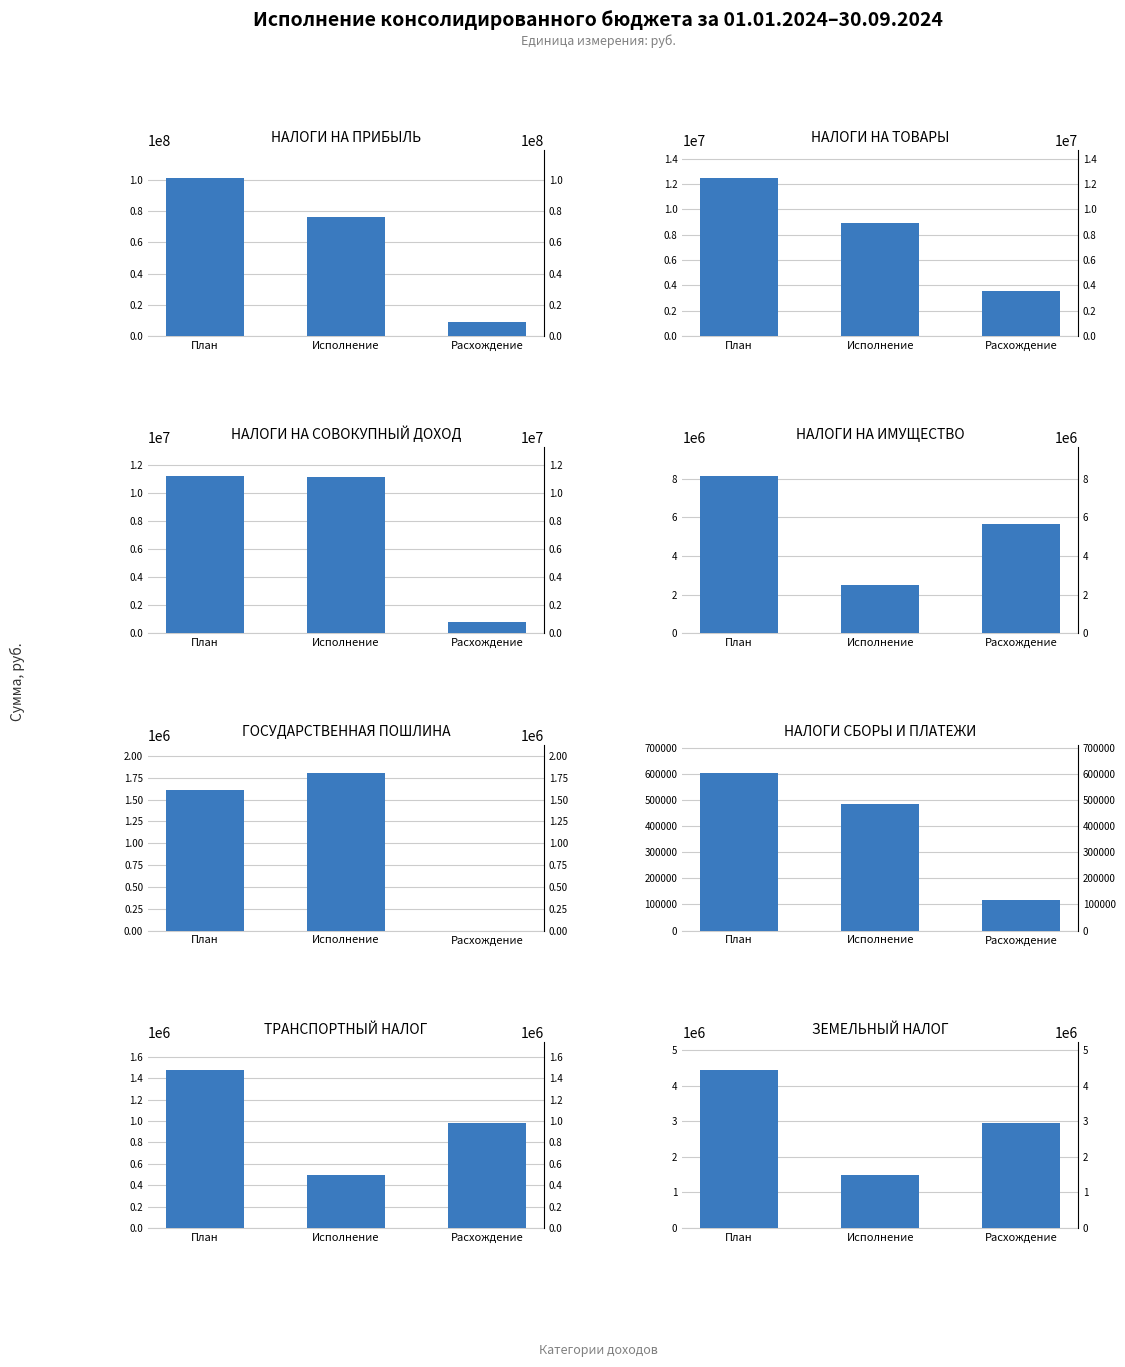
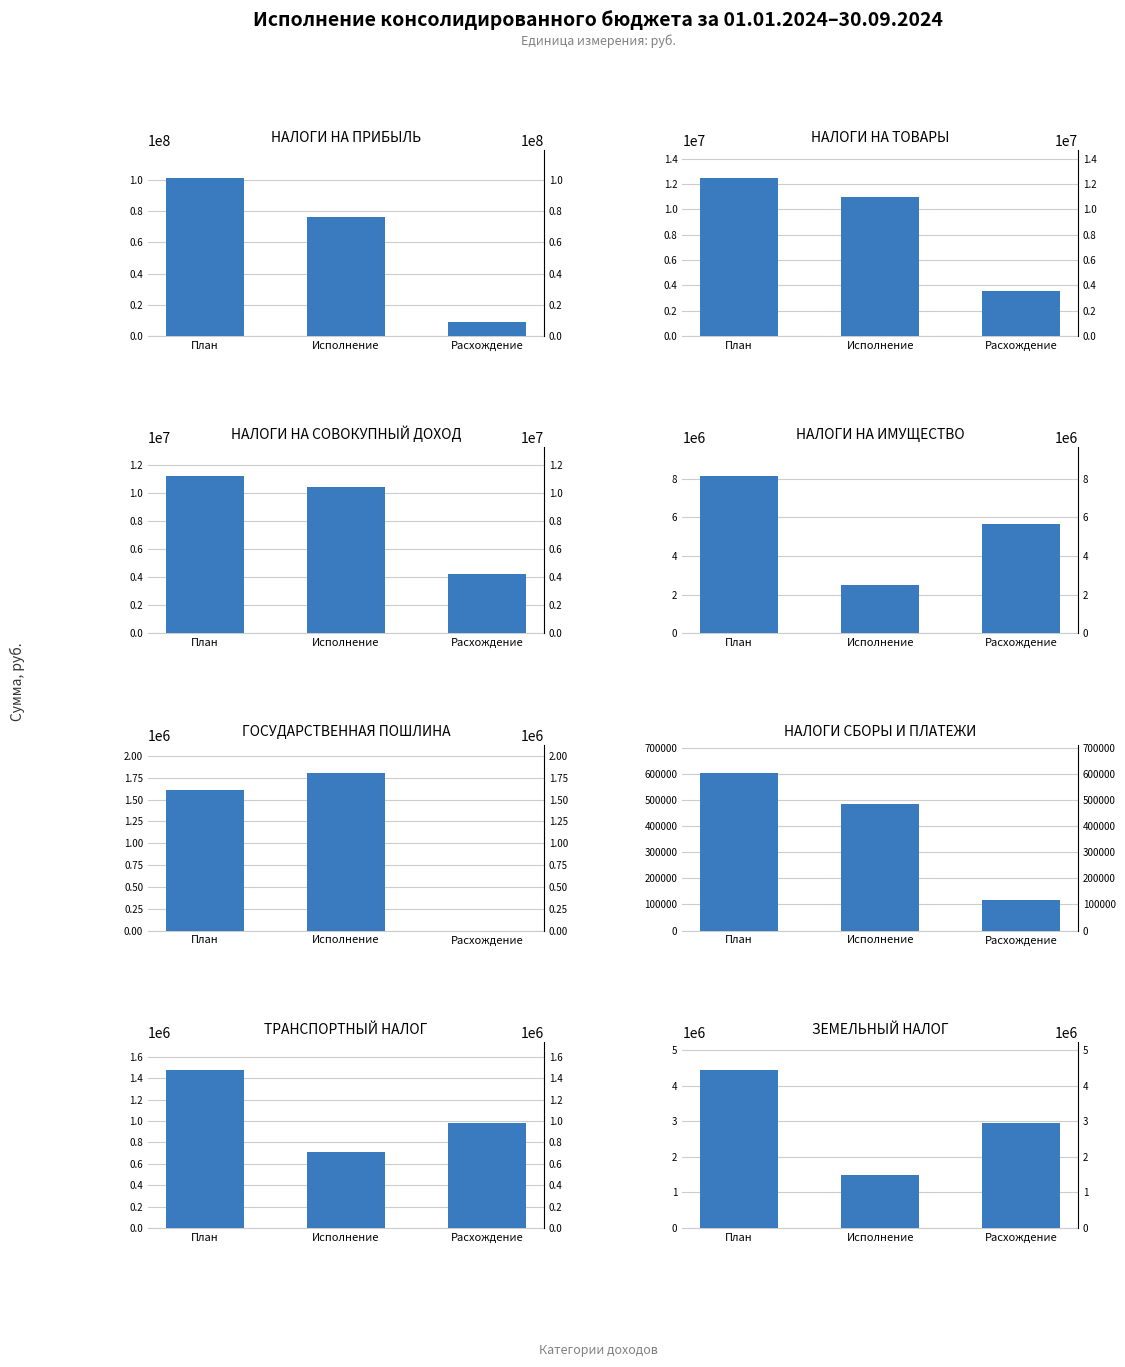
  {
    "НАЛОГИ НА ПРИБЫЛЬ": {
      "План": 101000000,
      "Исполнение": 76000000,
      "Расхождение": 9000000
    },
    "НАЛОГИ НА ТОВАРЫ": {
      "План": 12500000,
-     "Исполнение": 8900000,
+     "Исполнение": 11000000,
      "Расхождение": 3500000
    },
    "НАЛОГИ НА СОВОКУПНЫЙ ДОХОД": {
      "План": 11300000,
-     "Исполнение": 11100000,
-     "Расхождение": 800000
+     "Исполнение": 10400000,
+     "Расхождение": 4200000
    },
    "НАЛОГИ НА ИМУЩЕСТВО": {
      "План": 8100000,
      "Исполнение": 2500000,
      "Расхождение": 5700000
    },
    "ГОСУДАРСТВЕННАЯ ПОШЛИНА": {
      "План": 1600000,
      "Исполнение": 1800000,
      "Расхождение": 0
    },
    "НАЛОГИ СБОРЫ И ПЛАТЕЖИ": {
      "План": 600000,
      "Исполнение": 480000,
      "Расхождение": 120000
    },
    "ТРАНСПОРТНЫЙ НАЛОГ": {
      "План": 1470000,
-     "Исполнение": 500000,
+     "Исполнение": 710000,
      "Расхождение": 980000
    },
    "ЗЕМЕЛЬНЫЙ НАЛОГ": {
      "План": 4400000,
      "Исполнение": 1500000,
      "Расхождение": 2900000
    }
  }
